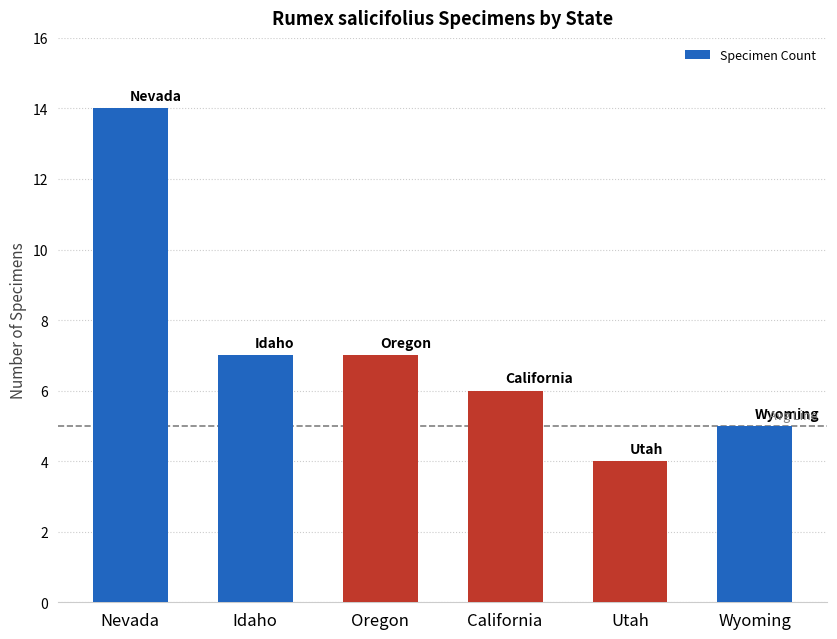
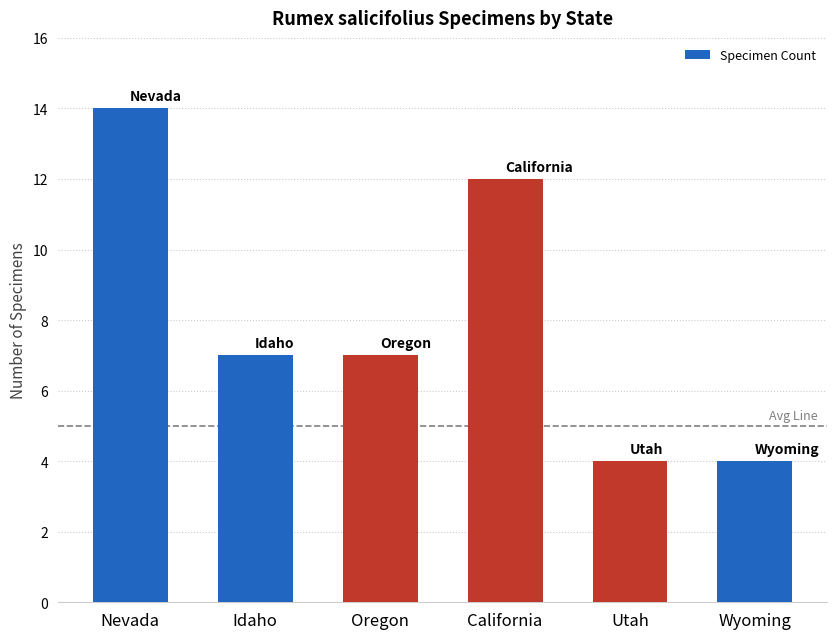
  {
    "Nevada": 14,
    "Idaho": 7,
    "Oregon": 7,
-   "California": 6,
+   "California": 12,
    "Utah": 4,
-   "Wyoming": 5
+   "Wyoming": 4
  }
